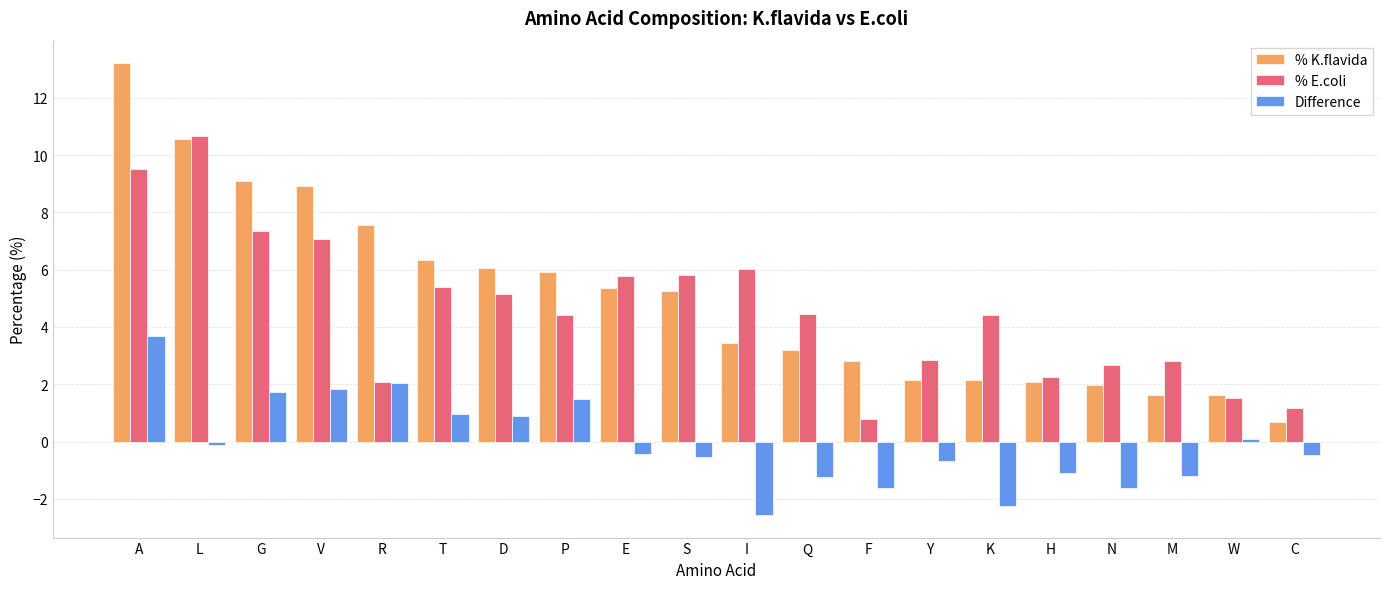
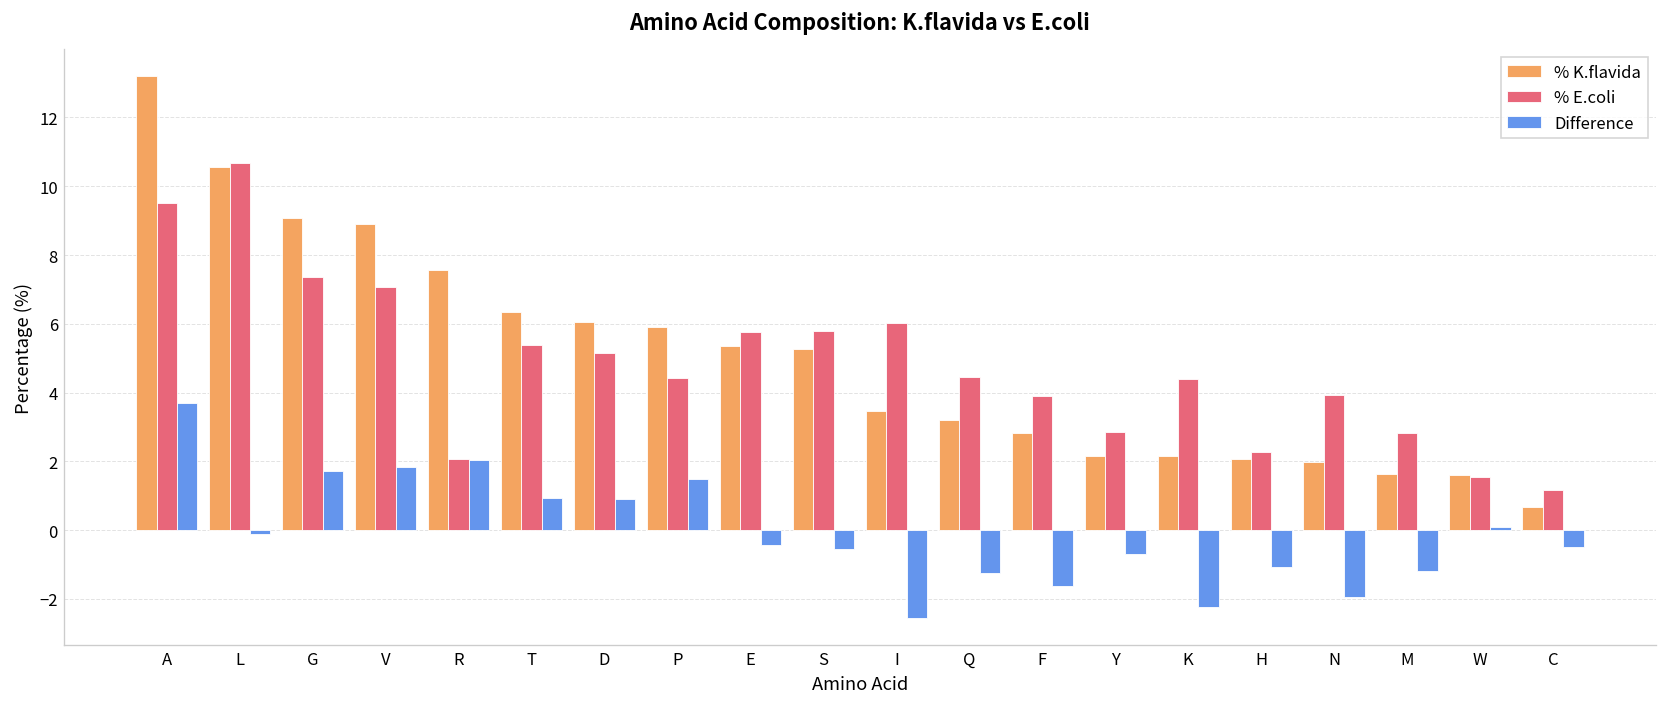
  {
    "% K.flavida": {
      "A": 13.2,
      "L": 10.6,
      "G": 9.1,
      "V": 8.9,
      "R": 7.6,
      "T": 6.3,
      "D": 6.1,
      "P": 5.9,
      "E": 5.3,
      "S": 5.3,
      "I": 3.5,
      "Q": 3.2,
      "F": 2.8,
      "Y": 2.2,
      "K": 2.2,
      "H": 2.1,
      "N": 2.0,
      "M": 1.6,
      "W": 1.6,
      "C": 0.7
    },
    "% E.coli": {
      "A": 9.5,
      "L": 10.7,
      "G": 7.4,
      "V": 7.1,
      "R": 2.1,
      "T": 5.4,
      "D": 5.1,
      "P": 4.4,
      "E": 5.8,
      "S": 5.8,
      "I": 6.0,
      "Q": 4.4,
-     "F": 0.8,
+     "F": 3.9,
      "Y": 2.8,
      "K": 4.4,
      "H": 2.3,
-     "N": 2.7,
+     "N": 3.9,
      "M": 2.8,
      "W": 1.5,
      "C": 1.2
    },
    "Difference": {
      "A": 3.7,
      "L": -0.1,
      "G": 1.7,
      "V": 1.8,
      "R": 2.0,
      "T": 0.9,
      "D": 0.9,
      "P": 1.5,
      "E": -0.4,
      "S": -0.5,
      "I": -2.6,
      "Q": -1.2,
      "F": -1.6,
      "Y": -0.7,
      "K": -2.2,
      "H": -1.1,
-     "N": -1.6,
+     "N": -2.0,
      "M": -1.2,
      "C": -0.5
    }
  }
